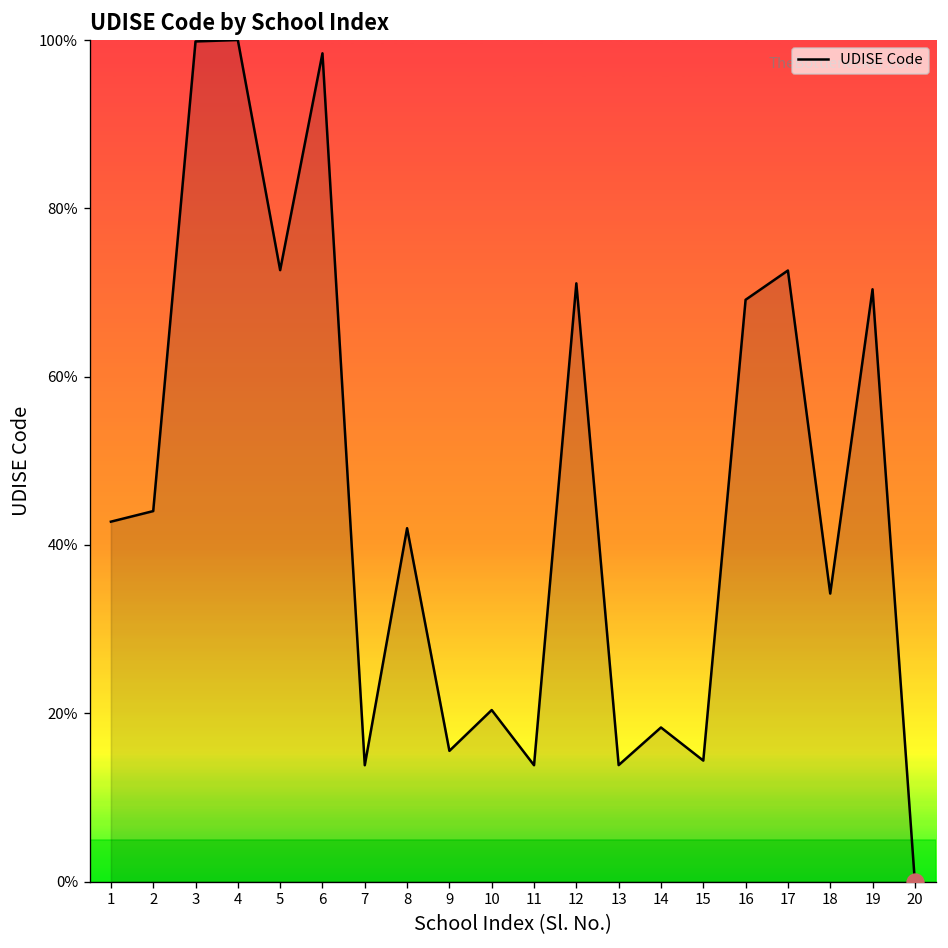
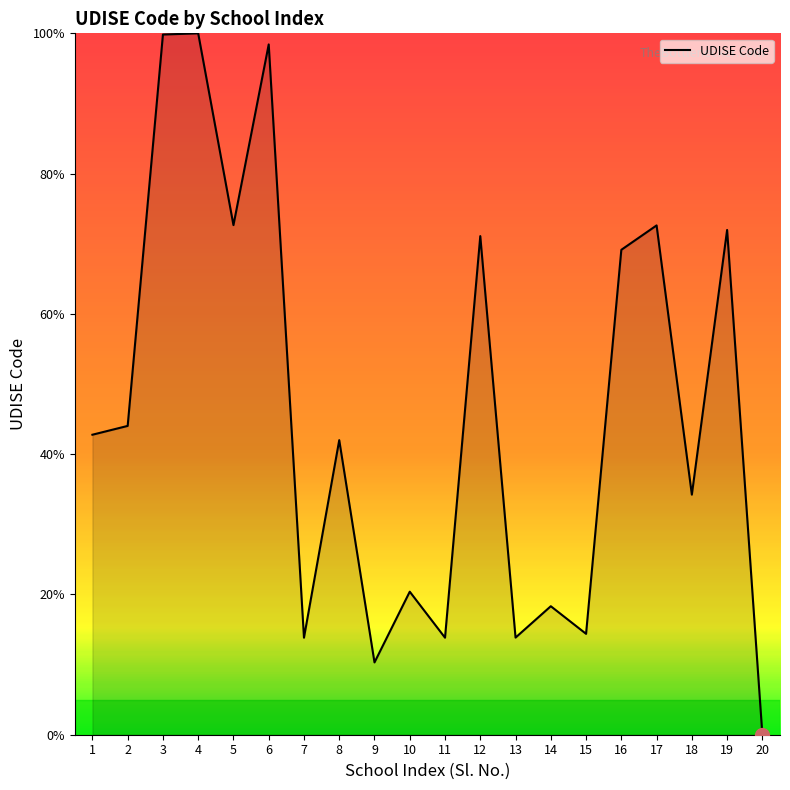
  {
    "UDISE Code": {
      "1": "43%",
      "2": "44%",
      "3": "100%",
      "4": "100%",
      "5": "73%",
      "6": "98%",
      "7": "14%",
      "8": "42%",
-     "9": "16%",
+     "9": "10%",
      "10": "20%",
      "11": "14%",
      "12": "71%",
      "13": "14%",
      "14": "18%",
      "15": "14%",
      "16": "69%",
      "17": "73%",
      "18": "34%",
-     "19": "70%"
+     "19": "72%"
    }
  }
